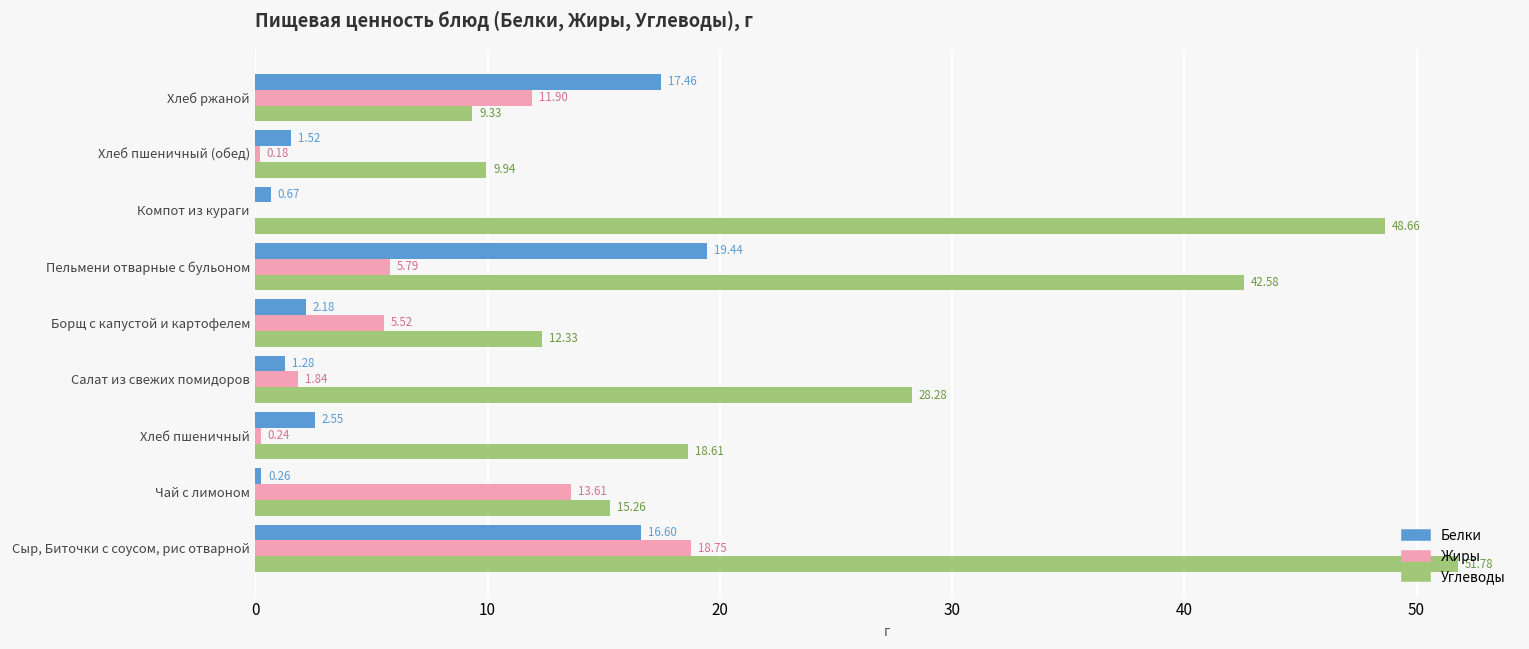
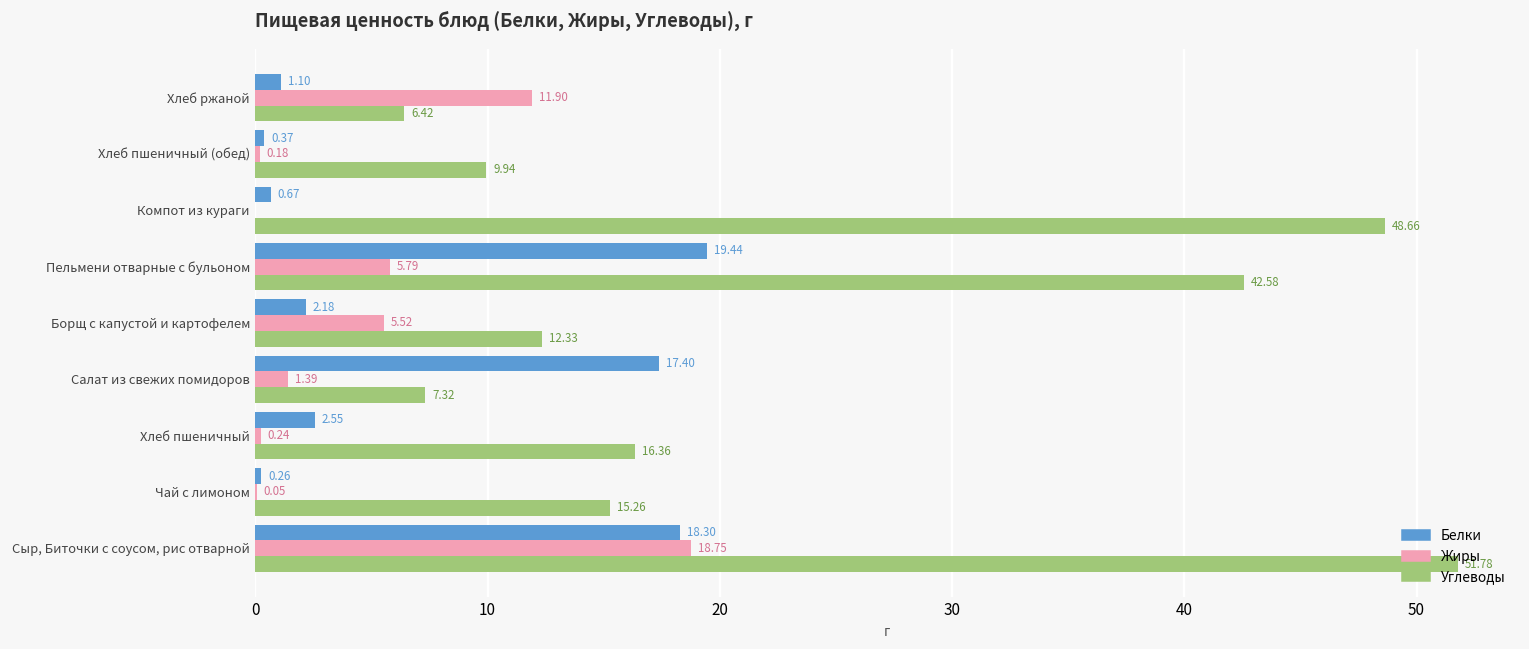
  {
    "Белки": {
-     "Хлеб ржаной": 17.46,
-     "Хлеб пшеничный (обед)": 1.52,
+     "Хлеб ржаной": 1.10,
+     "Хлеб пшеничный (обед)": 0.37,
      "Компот из кураги": 0.67,
      "Пельмени отварные с бульоном": 19.44,
      "Борщ с капустой и картофелем": 2.18,
-     "Салат из свежих помидоров": 1.28,
+     "Салат из свежих помидоров": 17.40,
      "Хлеб пшеничный": 2.55,
      "Чай с лимоном": 0.26,
-     "Сыр, Биточки с соусом, рис отварной": 16.60
+     "Сыр, Биточки с соусом, рис отварной": 18.30
    },
    "Жиры": {
      "Хлеб ржаной": 11.90,
      "Хлеб пшеничный (обед)": 0.18,
      "Пельмени отварные с бульоном": 5.79,
      "Борщ с капустой и картофелем": 5.52,
-     "Салат из свежих помидоров": 1.84,
+     "Салат из свежих помидоров": 1.39,
      "Хлеб пшеничный": 0.24,
-     "Чай с лимоном": 13.61,
+     "Чай с лимоном": 0.05,
      "Сыр, Биточки с соусом, рис отварной": 18.75
    },
    "Углеводы": {
-     "Хлеб ржаной": 9.33,
+     "Хлеб ржаной": 6.42,
      "Хлеб пшеничный (обед)": 9.94,
      "Компот из кураги": 48.66,
      "Пельмени отварные с бульоном": 42.58,
      "Борщ с капустой и картофелем": 12.33,
-     "Салат из свежих помидоров": 28.28,
-     "Хлеб пшеничный": 18.61,
+     "Салат из свежих помидоров": 7.32,
+     "Хлеб пшеничный": 16.36,
      "Чай с лимоном": 15.26,
      "Сыр, Биточки с соусом, рис отварной": 51.78
    }
  }
